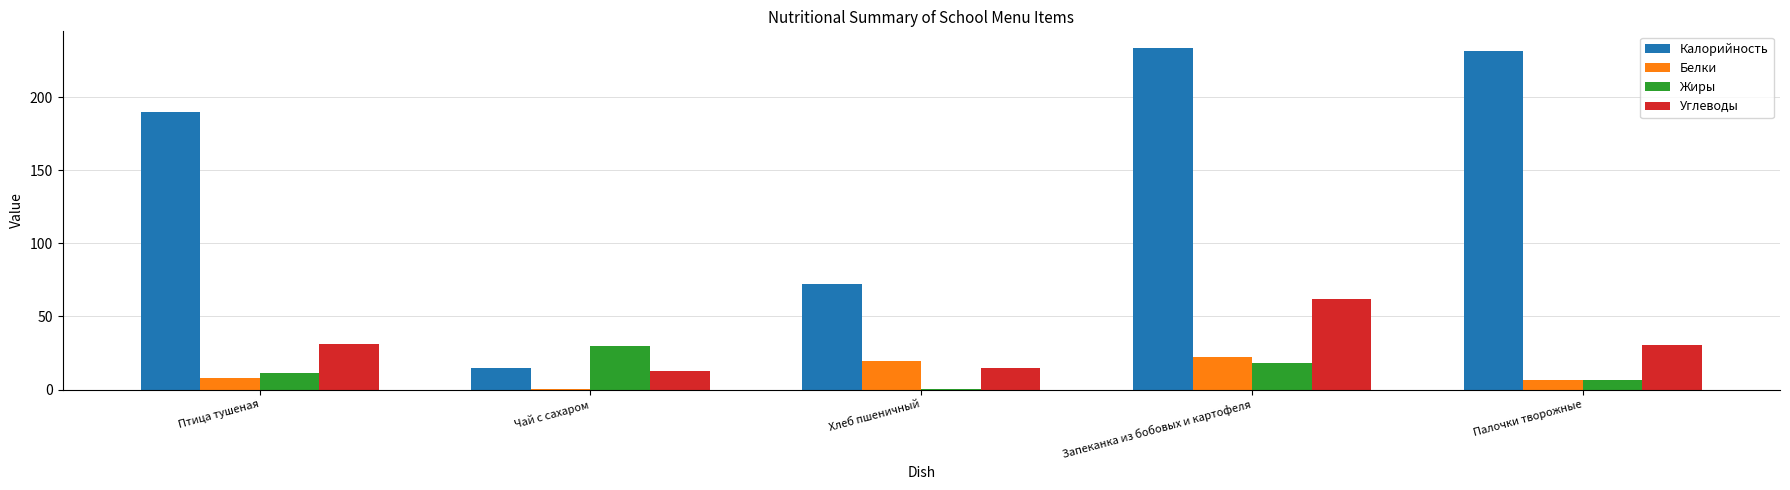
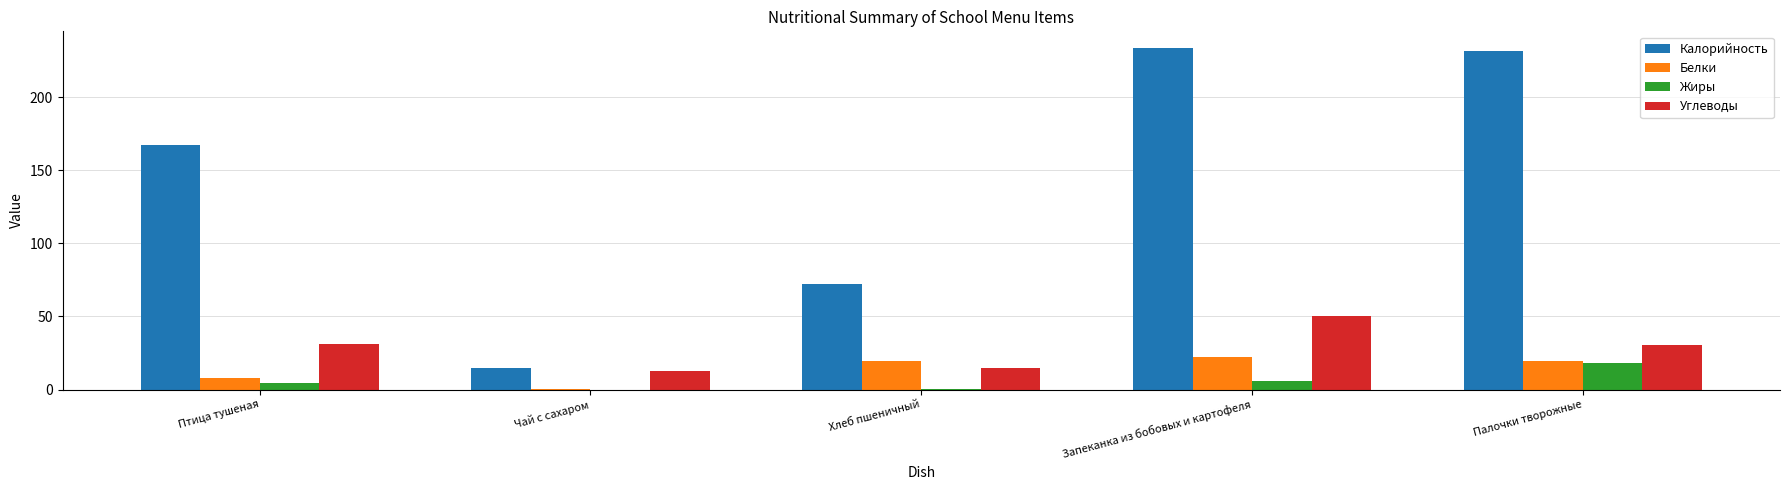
  {
    "Калорийность": {
-     "Птица тушеная": 190,
+     "Птица тушеная": 167,
      "Чай с сахаром": 15,
      "Хлеб пшеничный": 72,
      "Запеканка из бобовых и картофеля": 233,
      "Палочки творожные": 231
    },
    "Белки": {
      "Птица тушеная": 8,
      "Хлеб пшеничный": 20,
      "Запеканка из бобовых и картофеля": 22,
-     "Палочки творожные": 6
+     "Палочки творожные": 20
    },
    "Жиры": {
-     "Птица тушеная": 11,
-     "Чай с сахаром": 30,
-     "Запеканка из бобовых и картофеля": 18,
-     "Палочки творожные": 6
+     "Птица тушеная": 4,
+     "Чай с сахаром": 0,
+     "Запеканка из бобовых и картофеля": 6,
+     "Палочки творожные": 18
    },
    "Углеводы": {
      "Птица тушеная": 31,
      "Чай с сахаром": 13,
      "Хлеб пшеничный": 14,
-     "Запеканка из бобовых и картофеля": 62,
+     "Запеканка из бобовых и картофеля": 50,
      "Палочки творожные": 31
    }
  }
